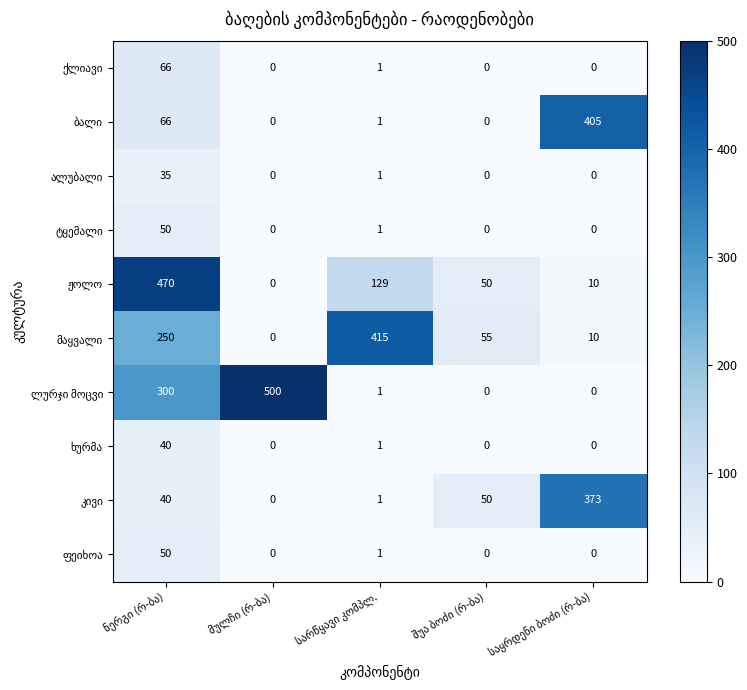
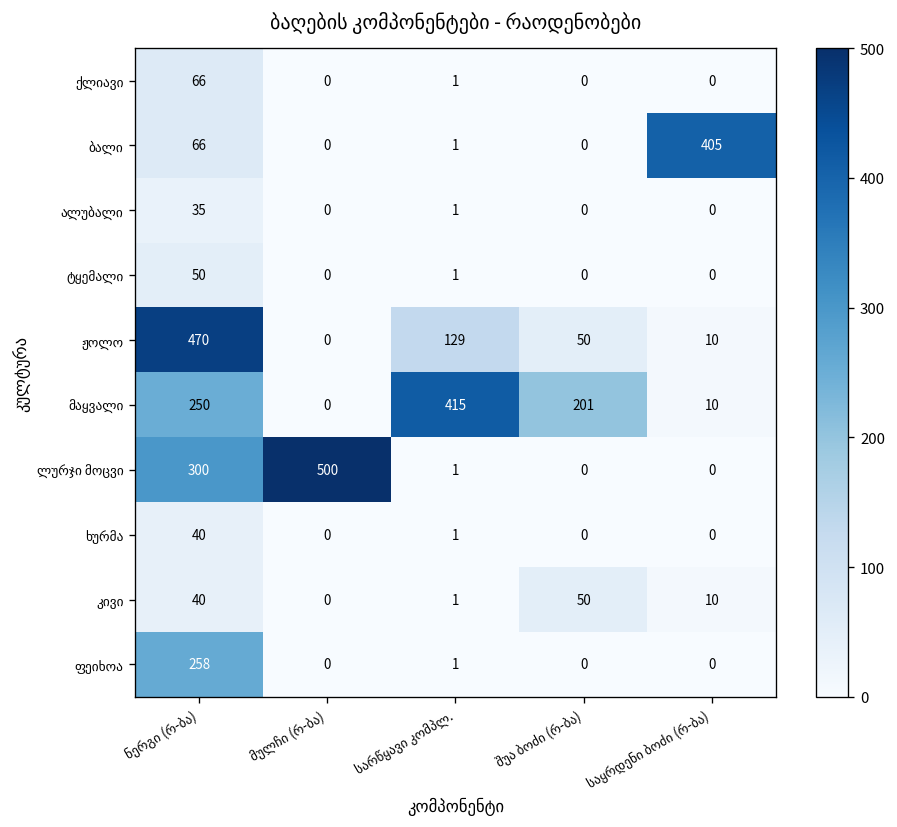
  {
    "ქლიავი": {
      "ნერგი (რ-ბა)": 66,
      "მულჩი (რ-ბა)": 0,
      "სარწყავი კომპლ.": 1,
      "შუა ბოძი (რ-ბა)": 0,
      "საყრდენი ბოძი (რ-ბა)": 0
    },
    "ბალი": {
      "ნერგი (რ-ბა)": 66,
      "მულჩი (რ-ბა)": 0,
      "სარწყავი კომპლ.": 1,
      "შუა ბოძი (რ-ბა)": 0,
      "საყრდენი ბოძი (რ-ბა)": 405
    },
    "ალუბალი": {
      "ნერგი (რ-ბა)": 35,
      "მულჩი (რ-ბა)": 0,
      "სარწყავი კომპლ.": 1,
      "შუა ბოძი (რ-ბა)": 0,
      "საყრდენი ბოძი (რ-ბა)": 0
    },
    "ტყემალი": {
      "ნერგი (რ-ბა)": 50,
      "მულჩი (რ-ბა)": 0,
      "სარწყავი კომპლ.": 1,
      "შუა ბოძი (რ-ბა)": 0,
      "საყრდენი ბოძი (რ-ბა)": 0
    },
    "ჟოლო": {
      "ნერგი (რ-ბა)": 470,
      "მულჩი (რ-ბა)": 0,
      "სარწყავი კომპლ.": 129,
      "შუა ბოძი (რ-ბა)": 50,
      "საყრდენი ბოძი (რ-ბა)": 10
    },
    "მაყვალი": {
      "ნერგი (რ-ბა)": 250,
      "მულჩი (რ-ბა)": 0,
      "სარწყავი კომპლ.": 415,
-     "შუა ბოძი (რ-ბა)": 55,
+     "შუა ბოძი (რ-ბა)": 201,
      "საყრდენი ბოძი (რ-ბა)": 10
    },
    "ლურჯი მოცვი": {
      "ნერგი (რ-ბა)": 300,
      "მულჩი (რ-ბა)": 500,
      "სარწყავი კომპლ.": 1,
      "შუა ბოძი (რ-ბა)": 0,
      "საყრდენი ბოძი (რ-ბა)": 0
    },
    "ხურმა": {
      "ნერგი (რ-ბა)": 40,
      "მულჩი (რ-ბა)": 0,
      "სარწყავი კომპლ.": 1,
      "შუა ბოძი (რ-ბა)": 0,
      "საყრდენი ბოძი (რ-ბა)": 0
    },
    "კივი": {
      "ნერგი (რ-ბა)": 40,
      "მულჩი (რ-ბა)": 0,
      "სარწყავი კომპლ.": 1,
      "შუა ბოძი (რ-ბა)": 50,
-     "საყრდენი ბოძი (რ-ბა)": 373
+     "საყრდენი ბოძი (რ-ბა)": 10
    },
    "ფეიხოა": {
-     "ნერგი (რ-ბა)": 50,
+     "ნერგი (რ-ბა)": 258,
      "მულჩი (რ-ბა)": 0,
      "სარწყავი კომპლ.": 1,
      "შუა ბოძი (რ-ბა)": 0,
      "საყრდენი ბოძი (რ-ბა)": 0
    }
  }
